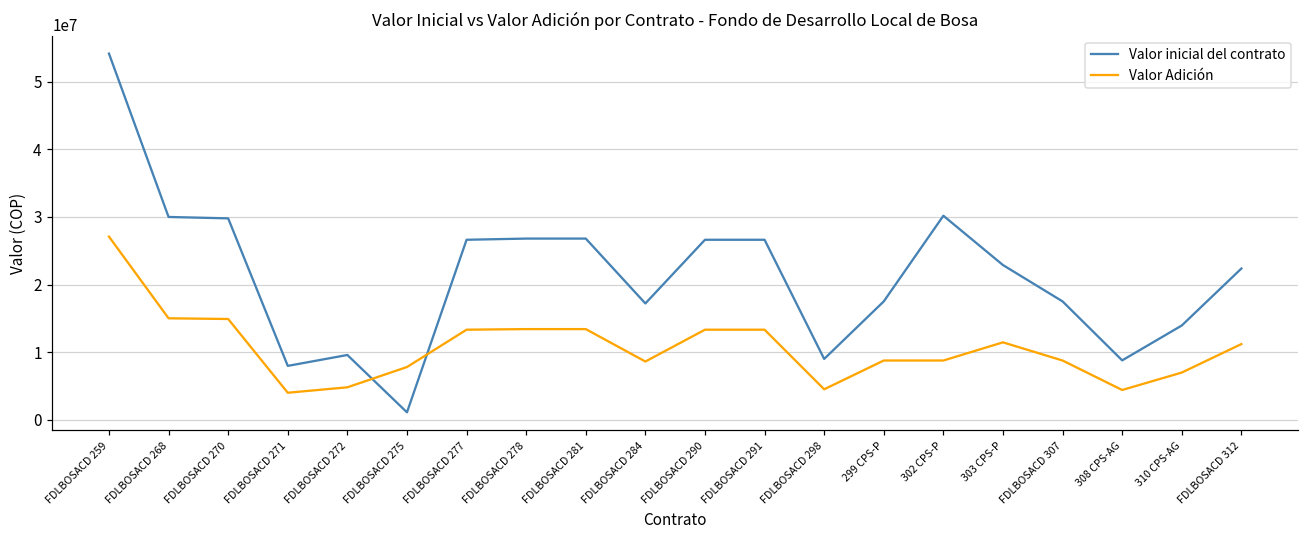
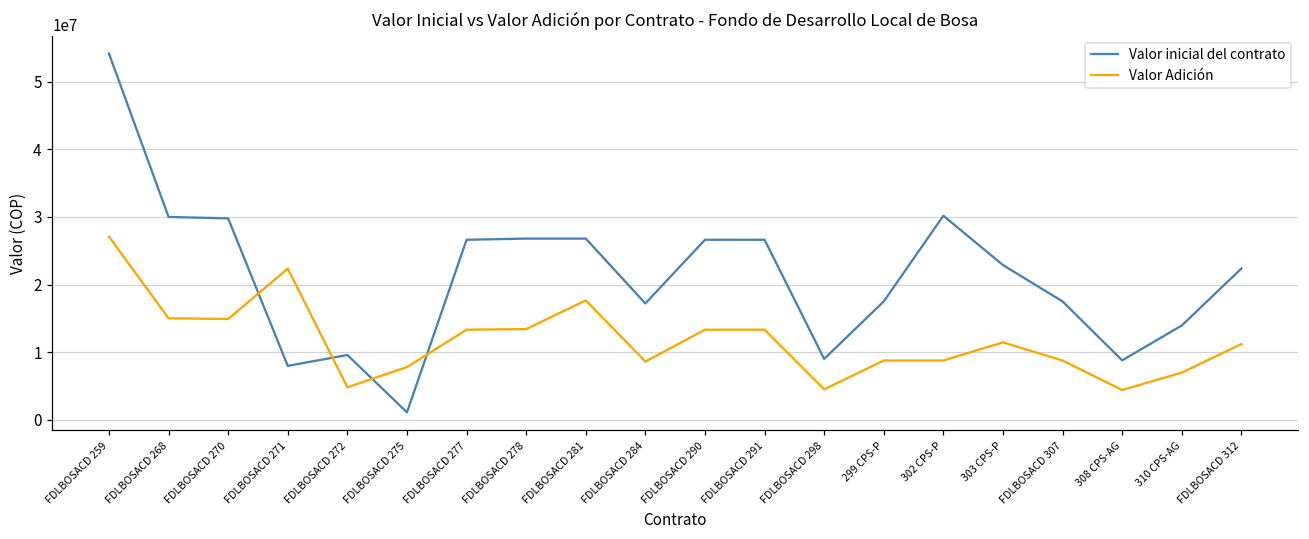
  {
    "Valor inicial del contrato": {
      "FDLBOSACD 259": 54000000,
      "FDLBOSACD 268": 30000000,
      "FDLBOSACD 270": 30000000,
      "FDLBOSACD 271": 8000000,
      "FDLBOSACD 272": 10000000,
      "FDLBOSACD 275": 1000000,
      "FDLBOSACD 277": 27000000,
      "FDLBOSACD 278": 27000000,
      "FDLBOSACD 281": 27000000,
      "FDLBOSACD 284": 17000000,
      "FDLBOSACD 290": 27000000,
      "FDLBOSACD 291": 27000000,
      "FDLBOSACD 298": 9000000,
      "299 CPS-P": 18000000,
      "302 CPS-P": 30000000,
      "303 CPS-P": 23000000,
      "FDLBOSACD 307": 18000000,
      "308 CPS-AG": 9000000,
      "310 CPS-AG": 14000000,
      "FDLBOSACD 312": 22000000
    },
    "Valor Adición": {
      "FDLBOSACD 259": 27000000,
      "FDLBOSACD 268": 15000000,
      "FDLBOSACD 270": 15000000,
-     "FDLBOSACD 271": 4000000,
+     "FDLBOSACD 271": 22000000,
      "FDLBOSACD 272": 5000000,
      "FDLBOSACD 275": 8000000,
      "FDLBOSACD 277": 13000000,
      "FDLBOSACD 278": 13000000,
-     "FDLBOSACD 281": 13000000,
+     "FDLBOSACD 281": 18000000,
      "FDLBOSACD 284": 9000000,
      "FDLBOSACD 290": 13000000,
      "FDLBOSACD 291": 13000000,
      "FDLBOSACD 298": 4000000,
      "299 CPS-P": 9000000,
      "302 CPS-P": 9000000,
      "303 CPS-P": 11000000,
      "FDLBOSACD 307": 9000000,
      "308 CPS-AG": 4000000,
      "310 CPS-AG": 7000000,
      "FDLBOSACD 312": 11000000
    }
  }
